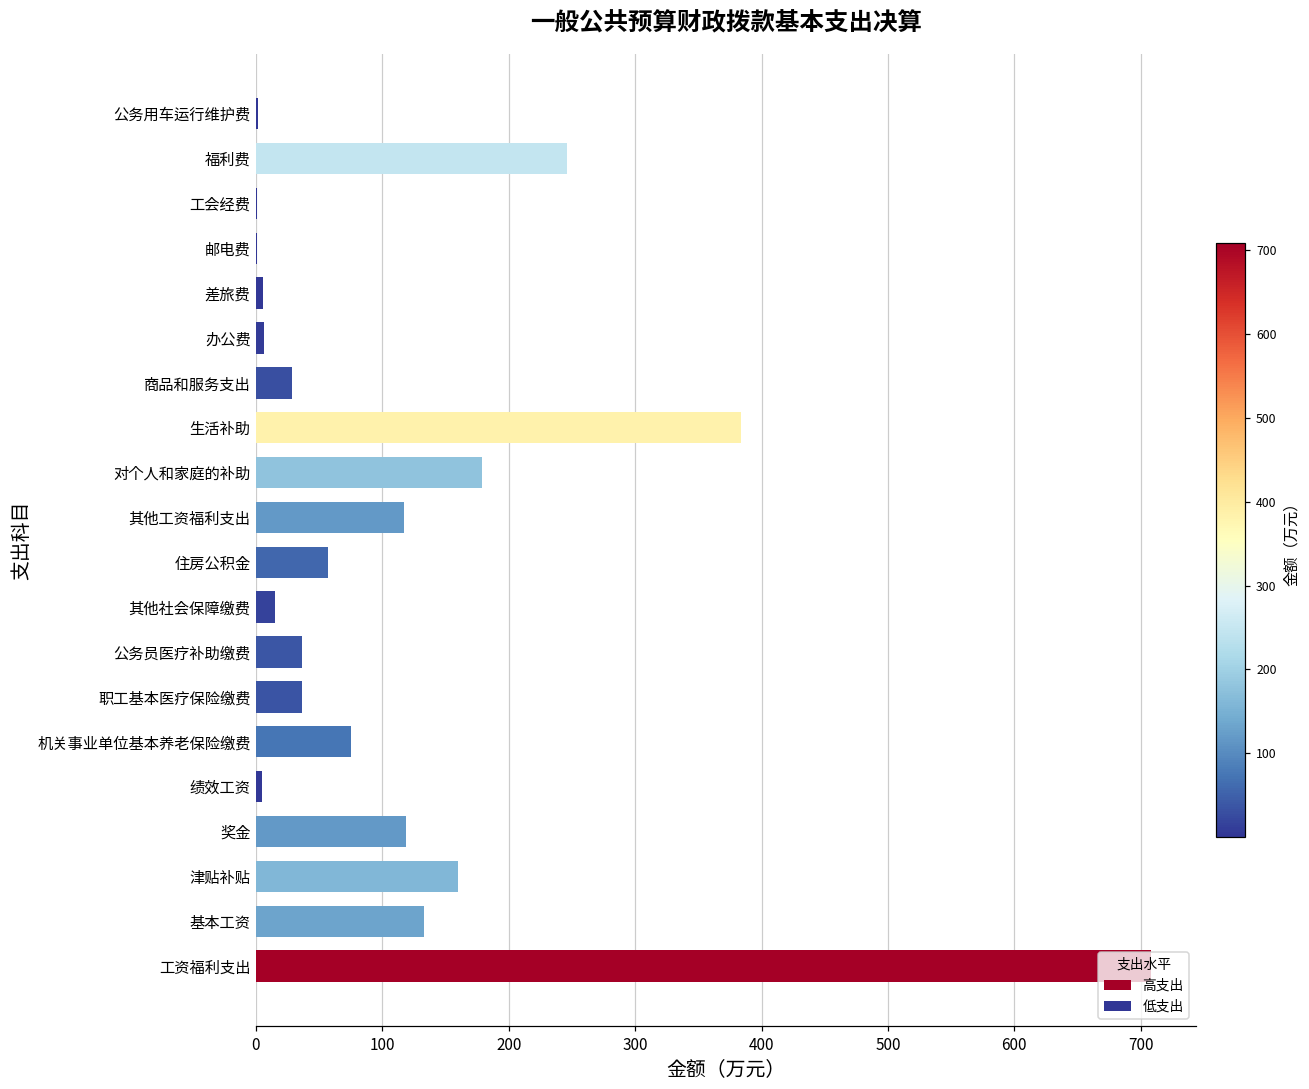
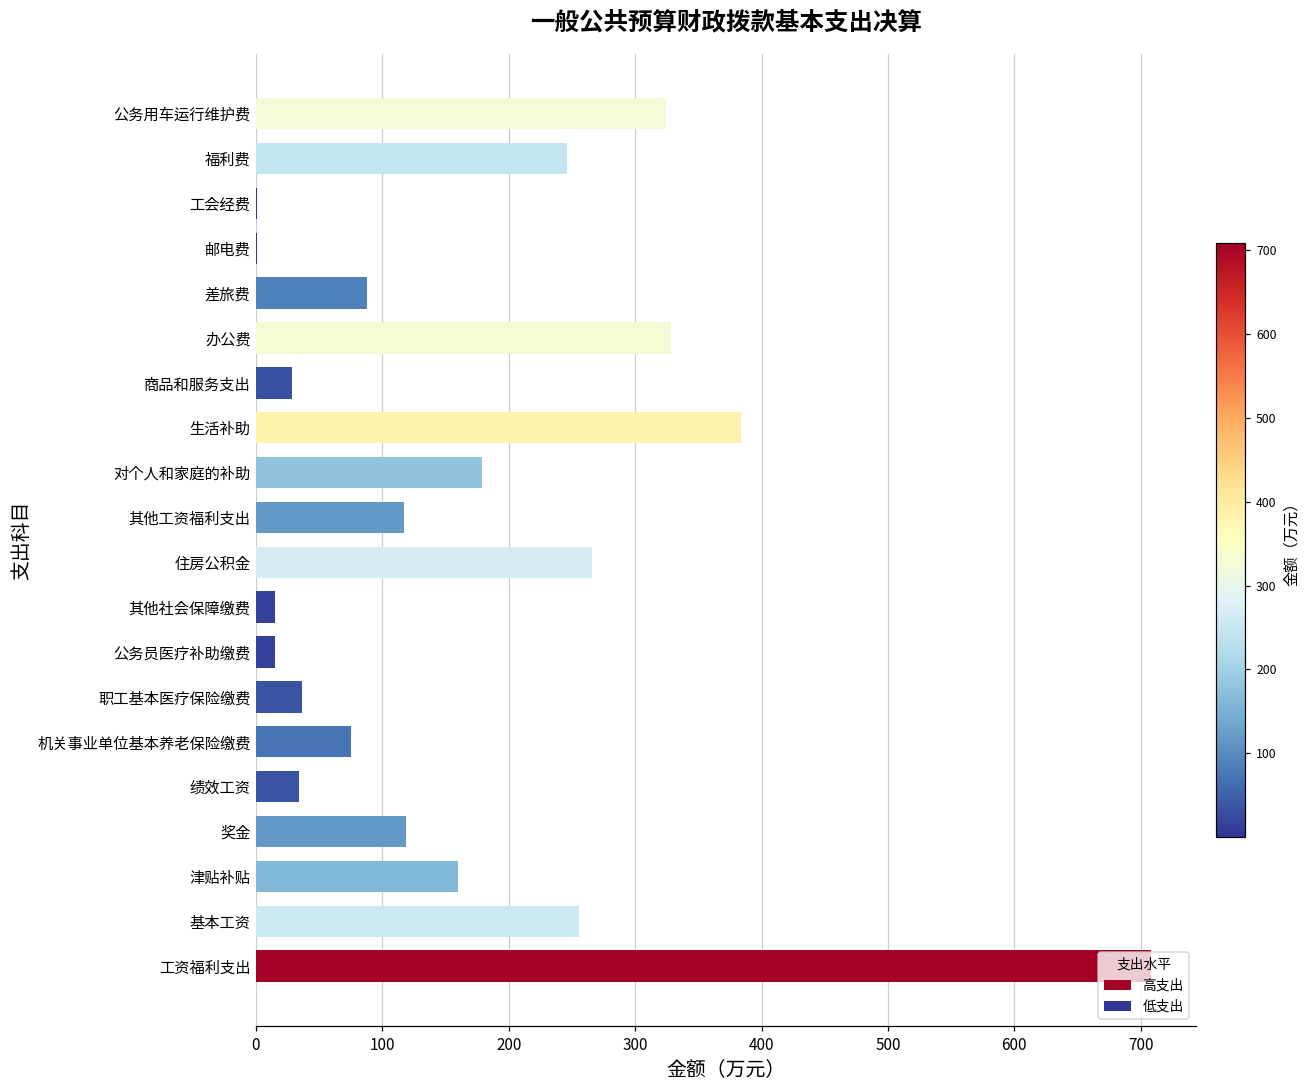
  {
-   "公务用车运行维护费": 1,
+   "公务用车运行维护费": 324,
    "福利费": 246,
-   "差旅费": 6,
-   "办公费": 6,
+   "差旅费": 88,
+   "办公费": 329,
    "商品和服务支出": 28,
    "生活补助": 383,
    "对个人和家庭的补助": 179,
    "其他工资福利支出": 117,
-   "住房公积金": 57,
+   "住房公积金": 266,
    "其他社会保障缴费": 15,
-   "公务员医疗补助缴费": 37,
+   "公务员医疗补助缴费": 15,
    "职工基本医疗保险缴费": 36,
    "机关事业单位基本养老保险缴费": 75,
-   "绩效工资": 5,
+   "绩效工资": 34,
    "奖金": 119,
    "津贴补贴": 160,
-   "基本工资": 133
+   "基本工资": 256
  }
